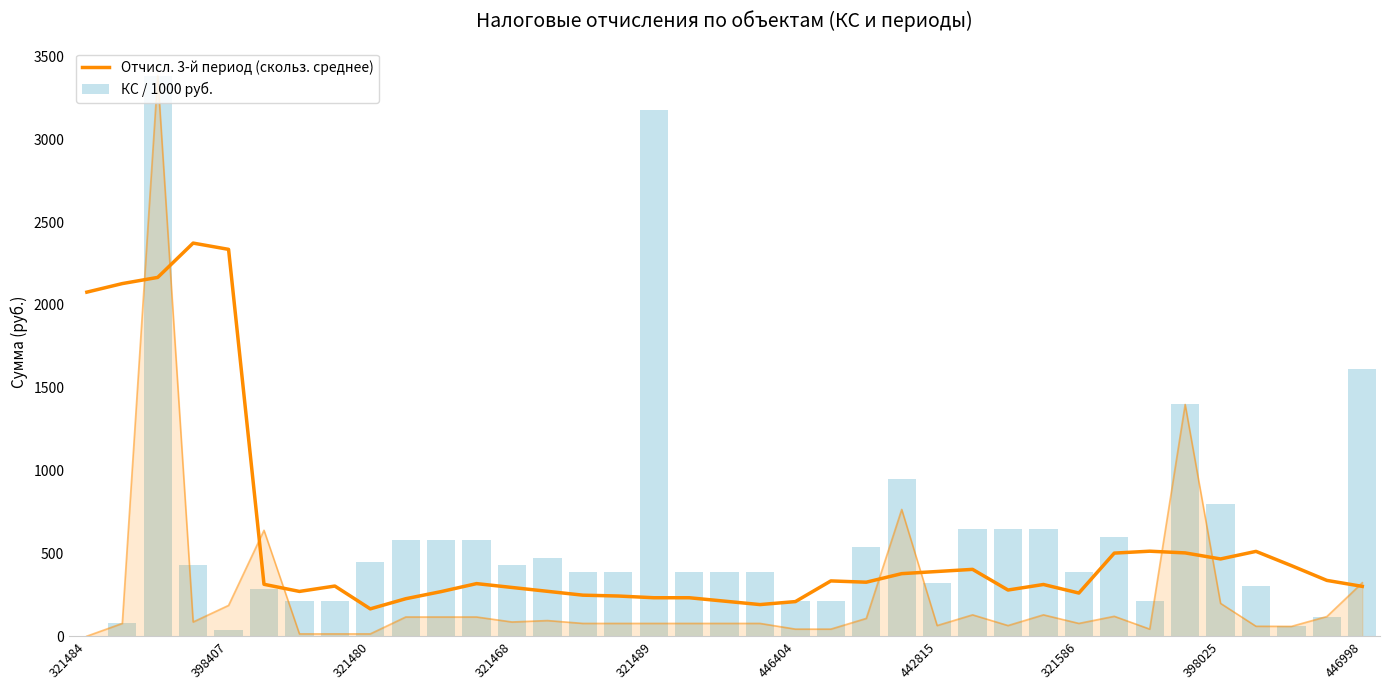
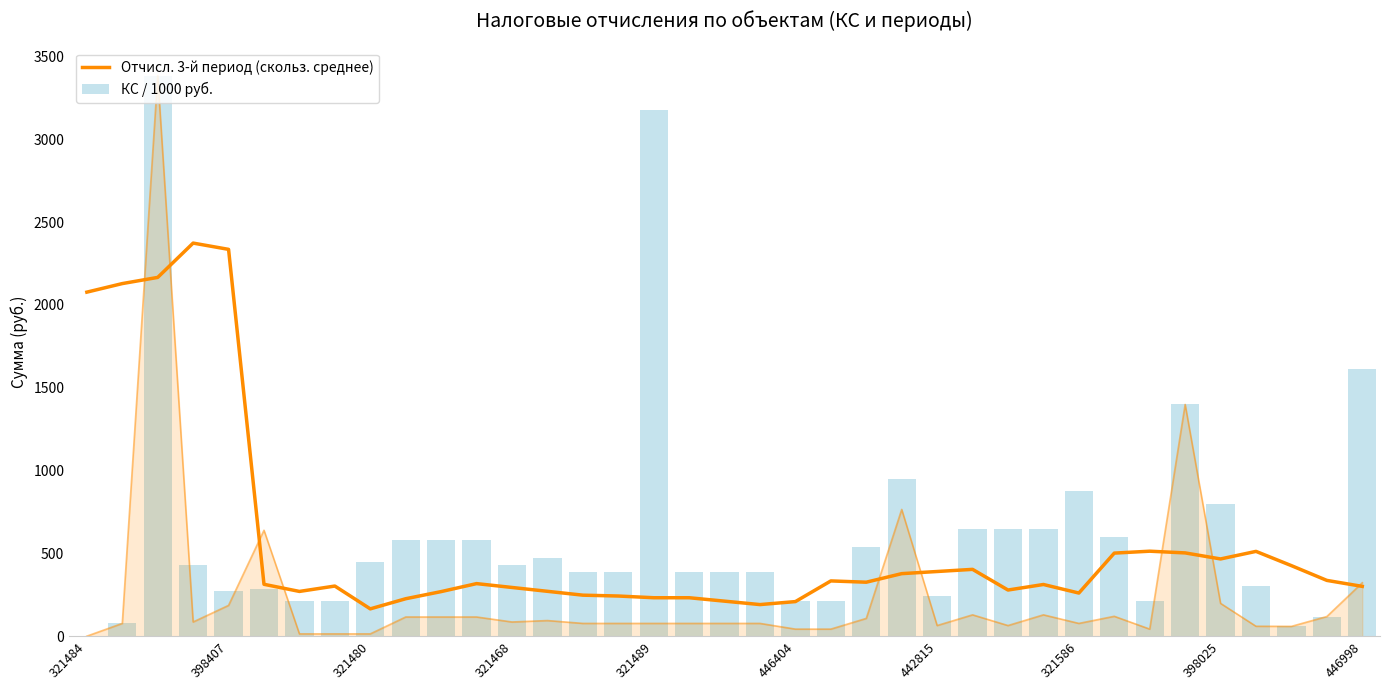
  {
    "КС / 1000 руб.": {
-     "398407": 40,
+     "398407": 270,
      "321480": 450,
      "321468": 430,
      "321489": 3180,
      "446404": 220,
-     "442815": 320,
-     "321586": 390,
+     "442815": 240,
+     "321586": 880,
      "398025": 800,
      "446998": 1610
    }
  }
